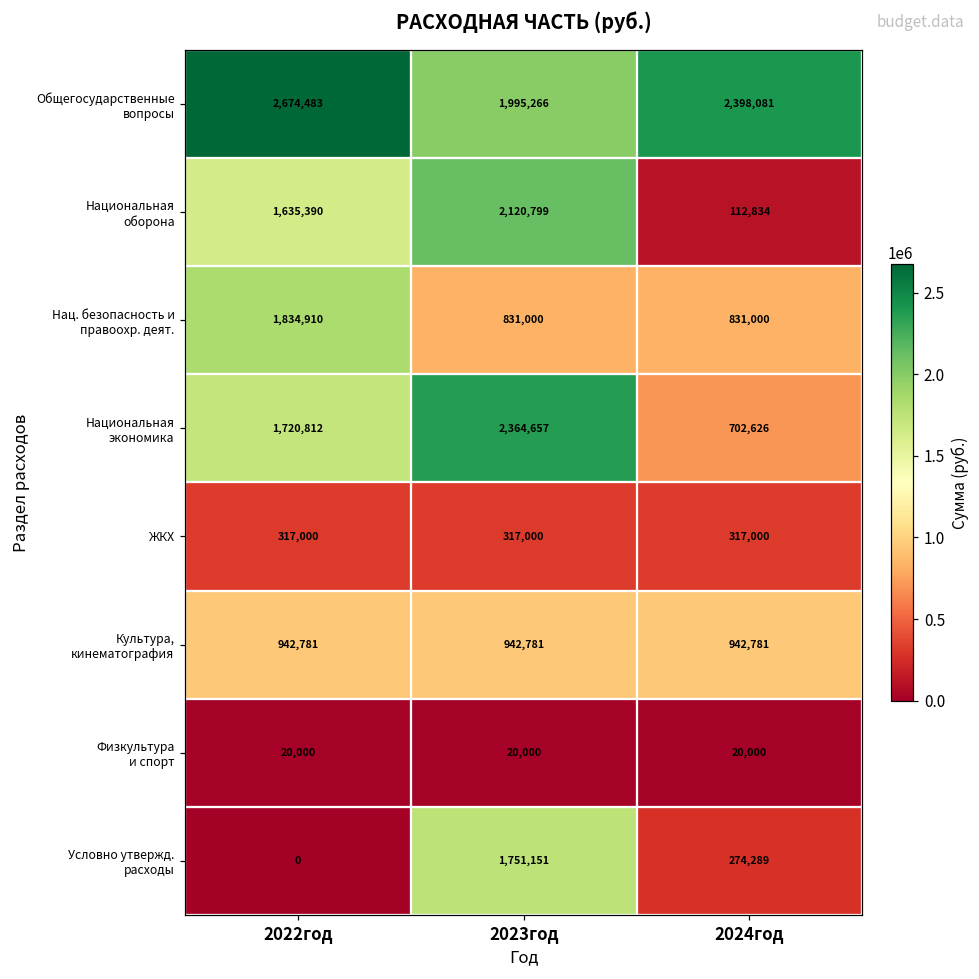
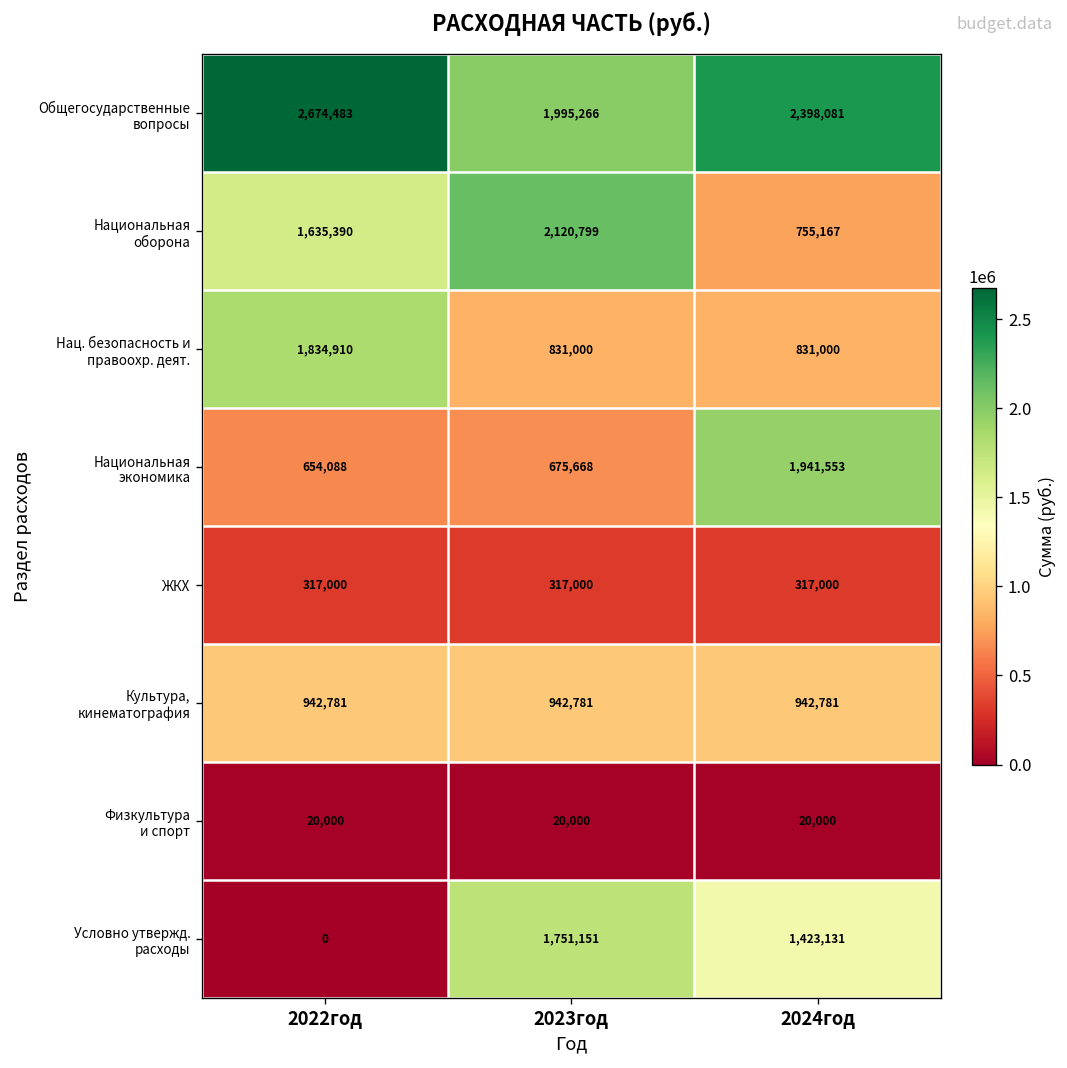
  {
    "Общегосударственные вопросы": {
      "2022год": "2,674,483",
      "2023год": "1,995,266",
      "2024год": "2,398,081"
    },
    "Национальная оборона": {
      "2022год": "1,635,390",
      "2023год": "2,120,799",
-     "2024год": "112,834"
+     "2024год": "755,167"
    },
    "Нац. безопасность и правоохр. деят.": {
      "2022год": "1,834,910",
      "2023год": "831,000",
      "2024год": "831,000"
    },
    "Национальная экономика": {
-     "2022год": "1,720,812",
-     "2023год": "2,364,657",
-     "2024год": "702,626"
+     "2022год": "654,088",
+     "2023год": "675,668",
+     "2024год": "1,941,553"
    },
    "ЖКХ": {
      "2022год": "317,000",
      "2023год": "317,000",
      "2024год": "317,000"
    },
    "Культура, кинематография": {
      "2022год": "942,781",
      "2023год": "942,781",
      "2024год": "942,781"
    },
    "Физкультура и спорт": {
      "2022год": "20,000",
      "2023год": "20,000",
      "2024год": "20,000"
    },
    "Условно утвержд. расходы": {
      "2022год": "0",
      "2023год": "1,751,151",
-     "2024год": "274,289"
+     "2024год": "1,423,131"
    }
  }
